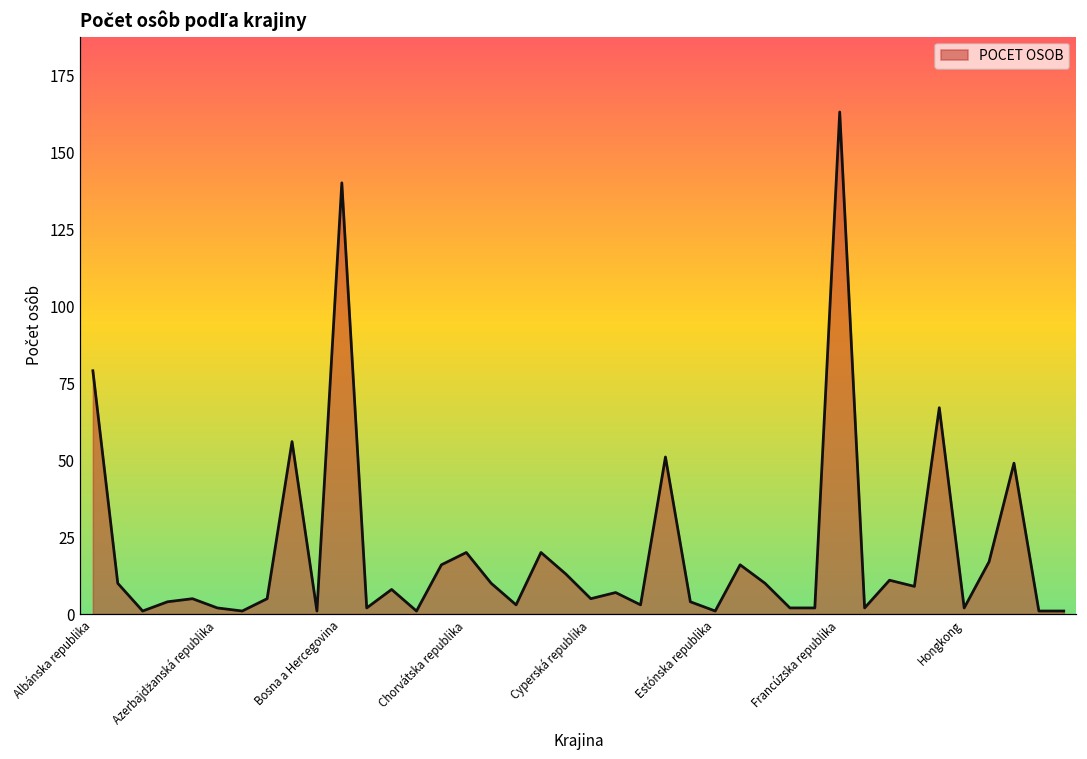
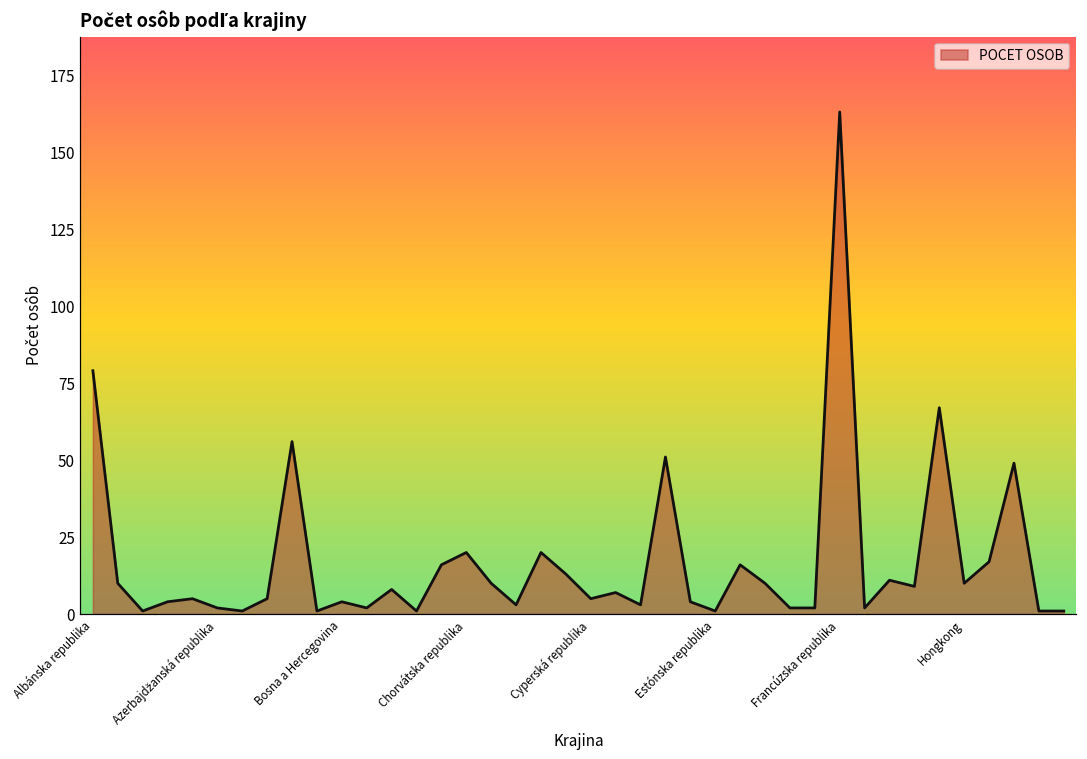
  {
    "Albánska republika": 79,
    "Azerbajdžanská republika": 2,
-   "Bosna a Hercegovina": 140,
+   "Bosna a Hercegovina": 4,
    "Chorvátska republika": 20,
    "Cyperská republika": 5,
    "Estónska republika": 1,
    "Francúzska republika": 163,
-   "Hongkong": 2
+   "Hongkong": 10
  }
